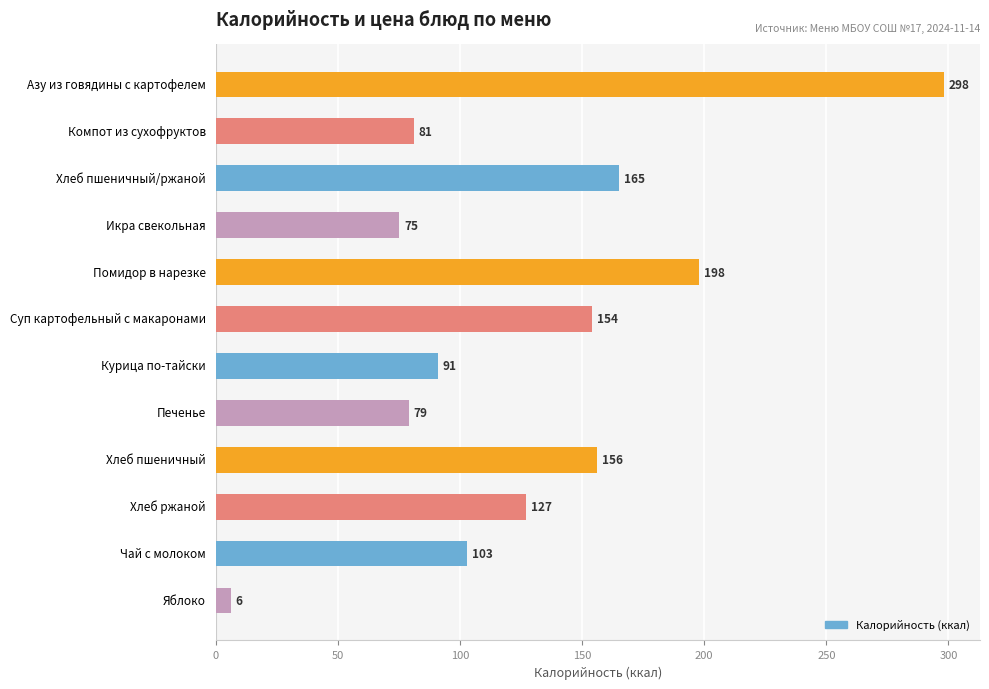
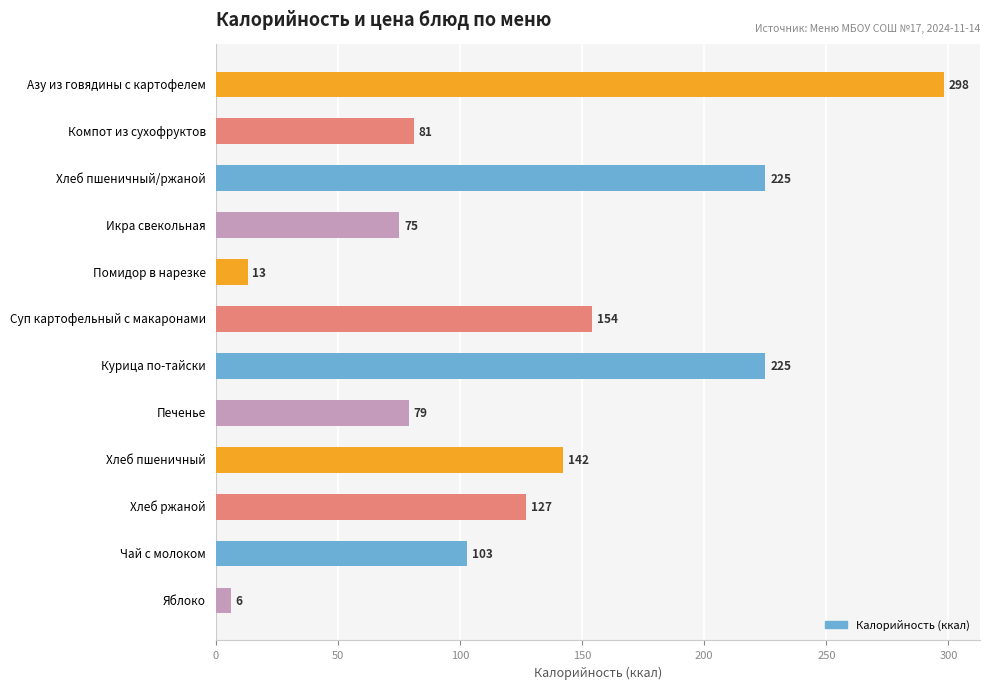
  {
    "Азу из говядины с картофелем": 298,
    "Компот из сухофруктов": 81,
-   "Хлеб пшеничный/ржаной": 165,
+   "Хлеб пшеничный/ржаной": 225,
    "Икра свекольная": 75,
-   "Помидор в нарезке": 198,
+   "Помидор в нарезке": 13,
    "Суп картофельный с макаронами": 154,
-   "Курица по-тайски": 91,
+   "Курица по-тайски": 225,
    "Печенье": 79,
-   "Хлеб пшеничный": 156,
+   "Хлеб пшеничный": 142,
    "Хлеб ржаной": 127,
    "Чай с молоком": 103,
    "Яблоко": 6
  }
